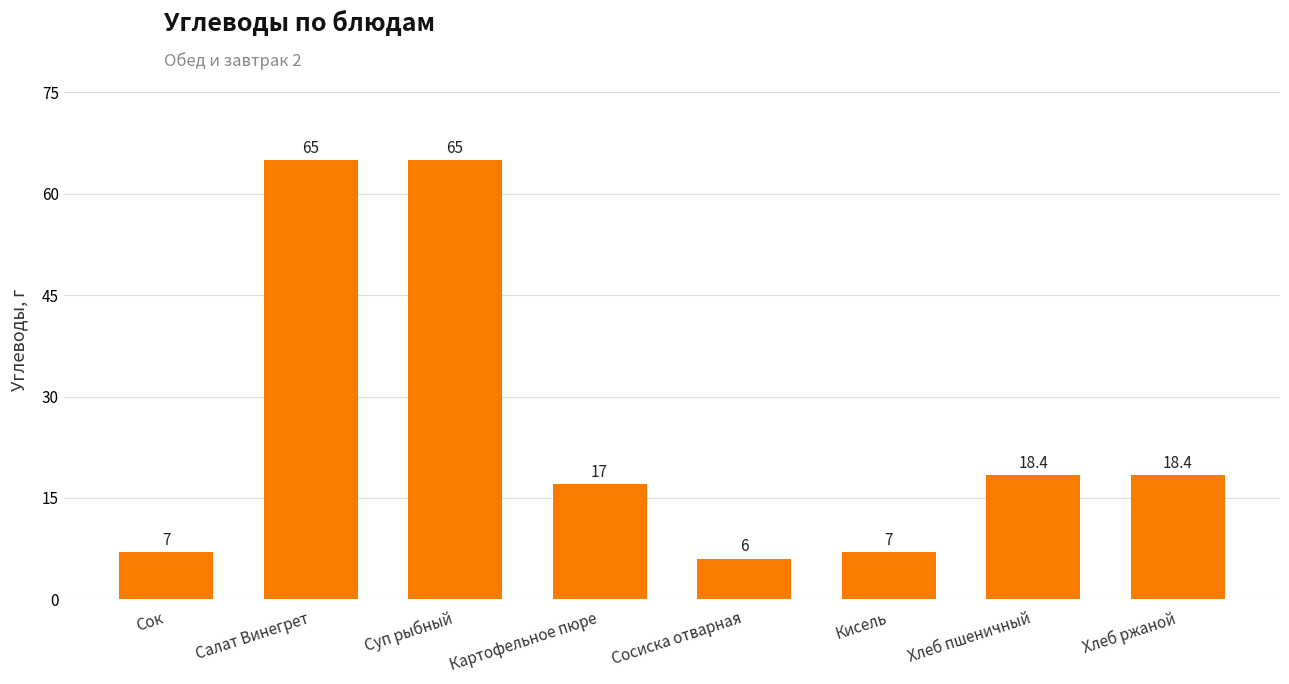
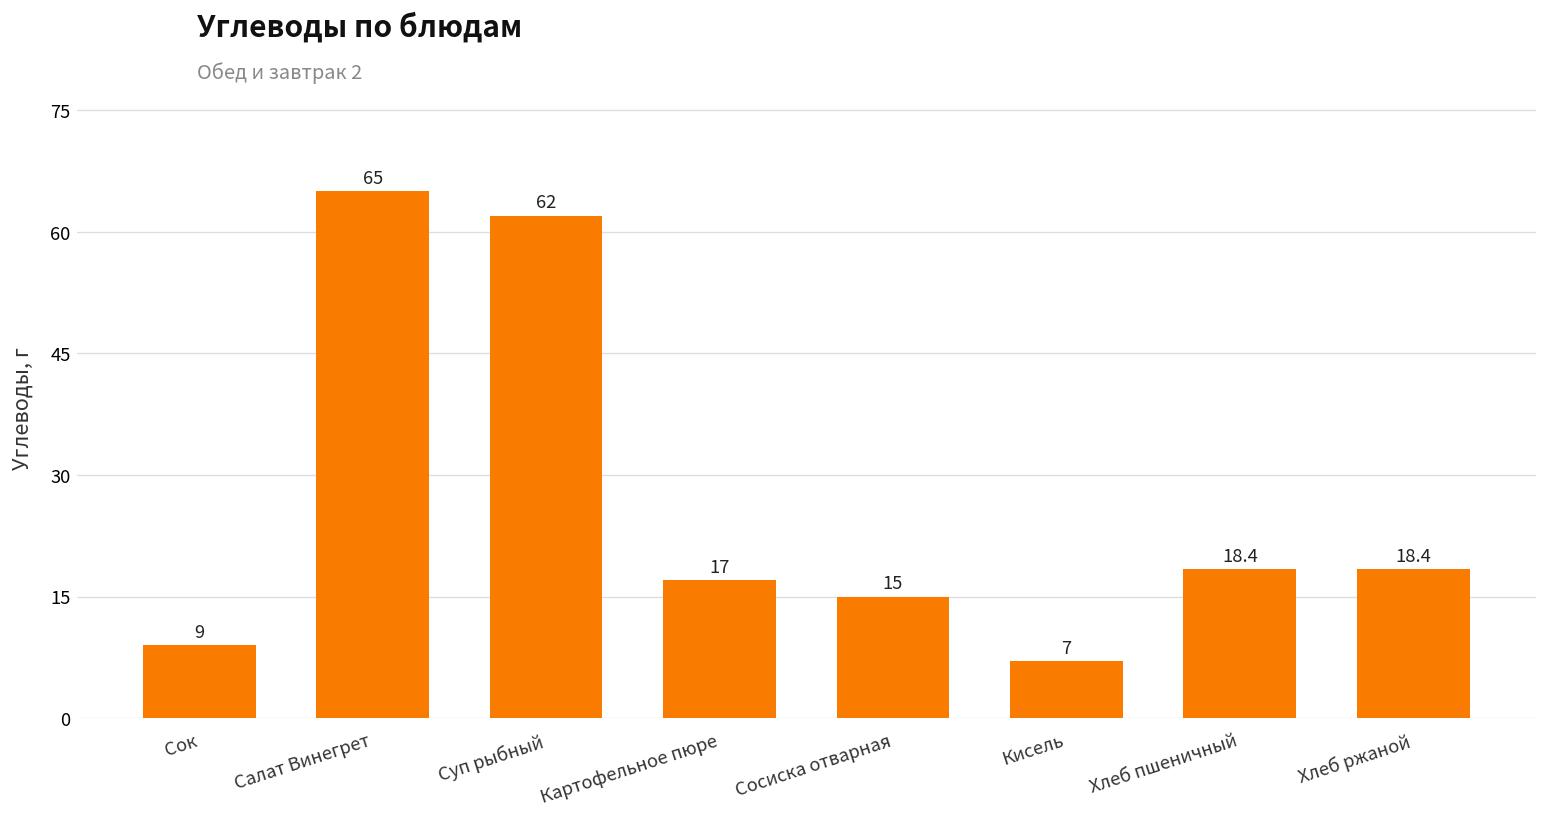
  {
-   "Сок": 7,
+   "Сок": 9,
    "Салат Винегрет": 65,
-   "Суп рыбный": 65,
+   "Суп рыбный": 62,
    "Картофельное пюре": 17,
-   "Сосиска отварная": 6,
+   "Сосиска отварная": 15,
    "Кисель": 7,
    "Хлеб пшеничный": 18.4,
    "Хлеб ржаной": 18.4
  }
